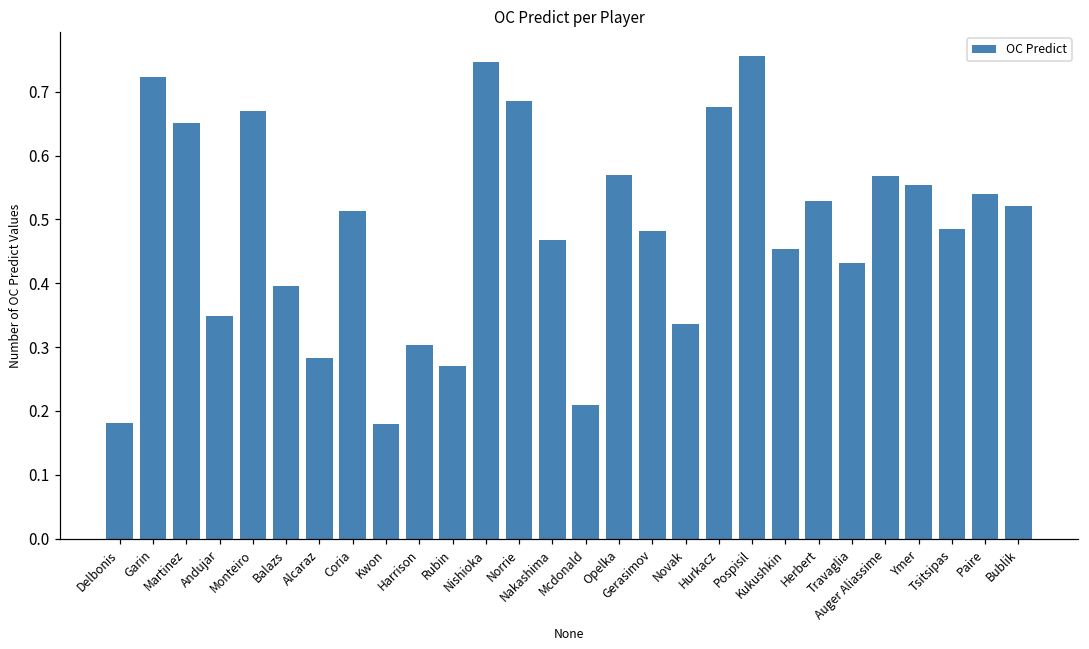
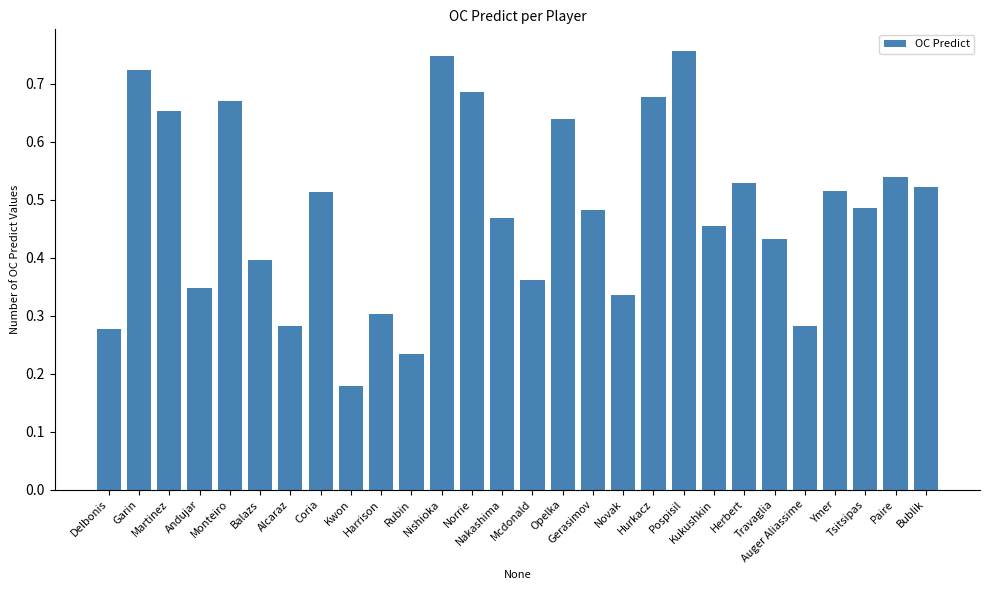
  {
-   "Delbonis": 0.18,
+   "Delbonis": 0.28,
    "Garin": 0.72,
    "Martinez": 0.65,
    "Andujar": 0.35,
    "Monteiro": 0.67,
    "Balazs": 0.40,
    "Alcaraz": 0.28,
    "Coria": 0.51,
    "Kwon": 0.18,
    "Harrison": 0.30,
-   "Rubin": 0.27,
+   "Rubin": 0.23,
    "Nishioka": 0.75,
    "Norrie": 0.68,
    "Nakashima": 0.47,
-   "Mcdonald": 0.21,
-   "Opelka": 0.57,
+   "Mcdonald": 0.36,
+   "Opelka": 0.64,
    "Gerasimov": 0.48,
    "Novak": 0.34,
    "Hurkacz": 0.68,
    "Pospisil": 0.76,
    "Kukushkin": 0.45,
    "Herbert": 0.53,
    "Travaglia": 0.43,
-   "Auger Aliassime": 0.57,
-   "Ymer": 0.55,
+   "Auger Aliassime": 0.28,
+   "Ymer": 0.51,
    "Tsitsipas": 0.49,
    "Paire": 0.54,
    "Bublik": 0.52
  }
